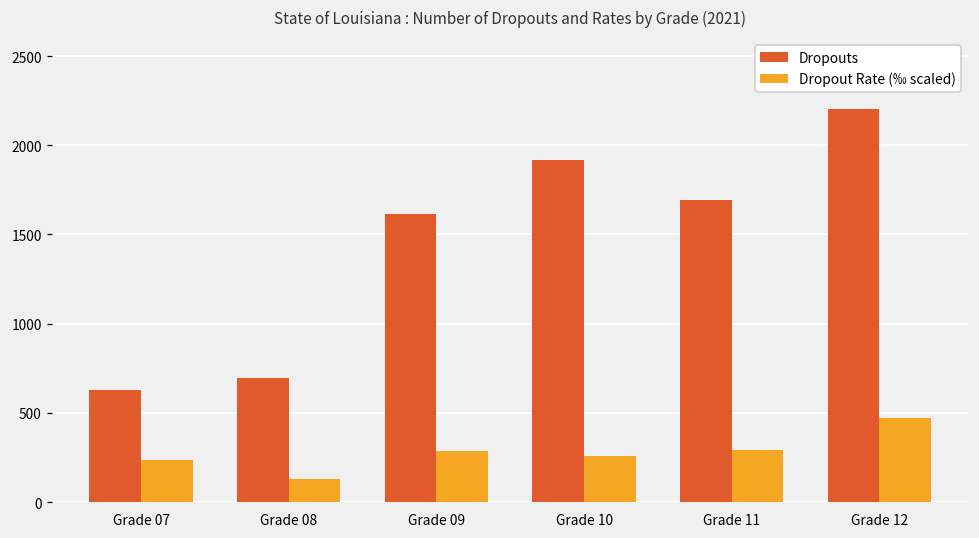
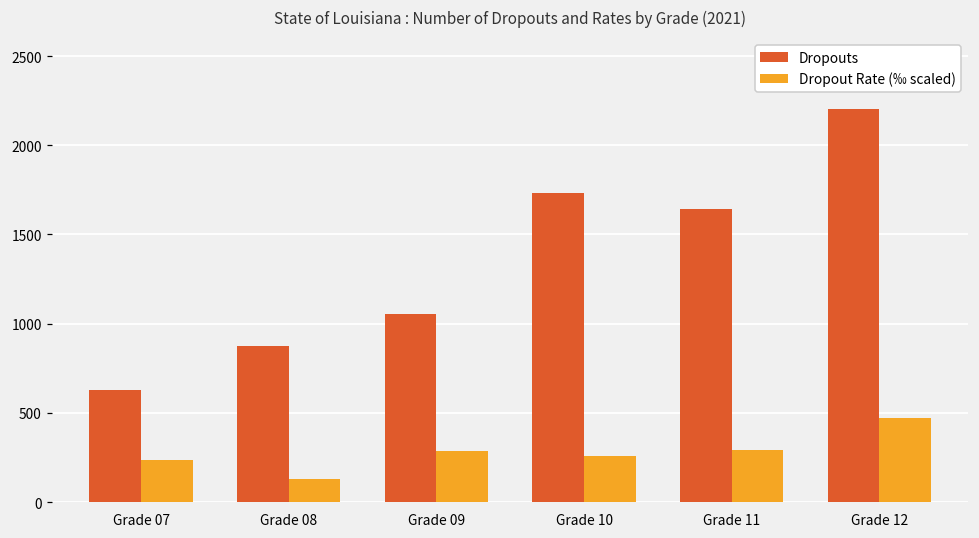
  {
    "Dropouts": {
      "Grade 07": 630,
-     "Grade 08": 700,
-     "Grade 09": 1610,
-     "Grade 10": 1920,
-     "Grade 11": 1700,
+     "Grade 08": 870,
+     "Grade 09": 1050,
+     "Grade 10": 1730,
+     "Grade 11": 1640,
      "Grade 12": 2200
    },
    "Dropout Rate (‰ scaled)": {
      "Grade 07": 230,
      "Grade 08": 130,
      "Grade 09": 280,
      "Grade 10": 260,
      "Grade 11": 290,
      "Grade 12": 470
    }
  }
